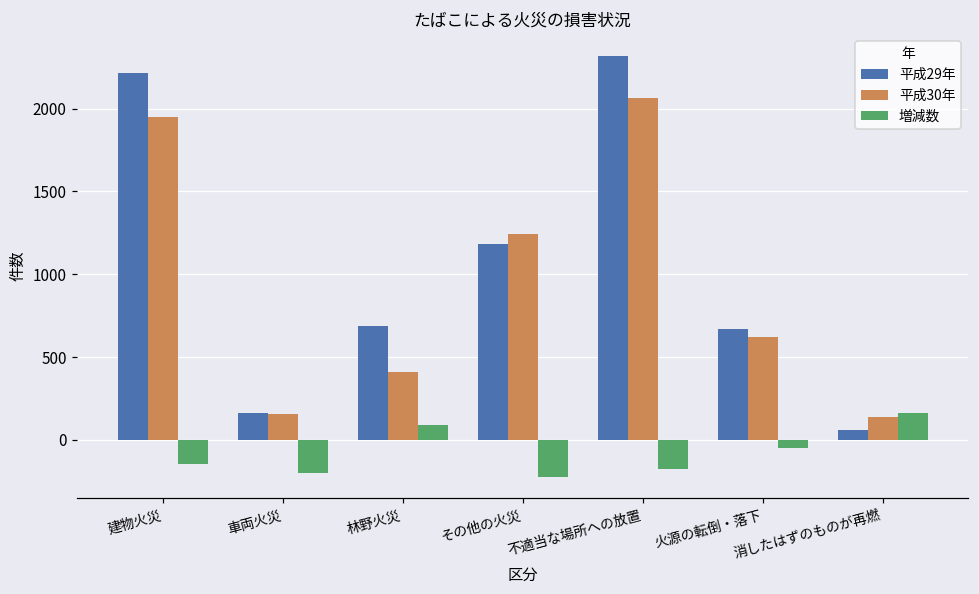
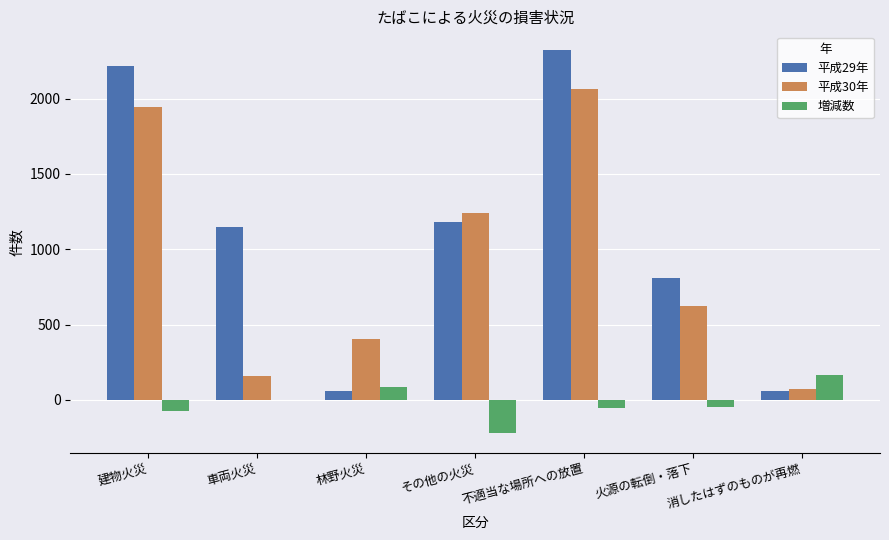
  {
    "平成29年": {
      "建物火災": 2220,
-     "車両火災": 160,
-     "林野火災": 690,
+     "車両火災": 1150,
+     "林野火災": 60,
      "その他の火災": 1180,
      "不適当な場所への放置": 2320,
-     "火源の転倒・落下": 670,
+     "火源の転倒・落下": 810,
      "消したはずのものが再燃": 60
    },
    "平成30年": {
      "建物火災": 1950,
      "車両火災": 160,
      "林野火災": 410,
      "その他の火災": 1240,
      "不適当な場所への放置": 2070,
      "火源の転倒・落下": 620,
-     "消したはずのものが再燃": 140
+     "消したはずのものが再燃": 70
    },
    "増減数": {
-     "建物火災": -150,
-     "車両火災": -200,
+     "建物火災": -80,
+     "車両火災": 0,
      "林野火災": 90,
      "その他の火災": -220,
-     "不適当な場所への放置": -180,
+     "不適当な場所への放置": -60,
      "火源の転倒・落下": -50,
      "消したはずのものが再燃": 160
    }
  }
